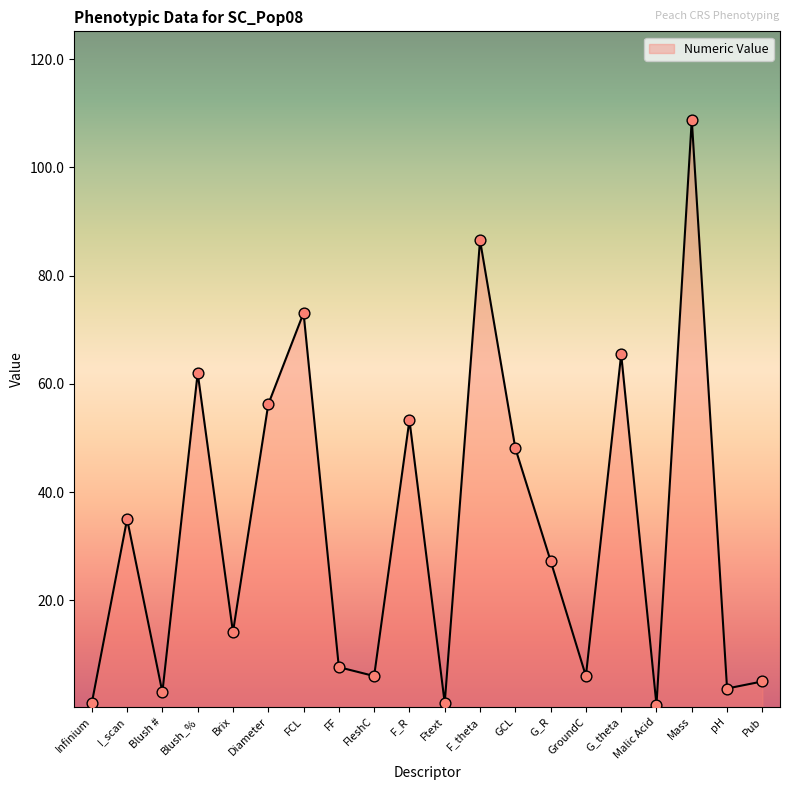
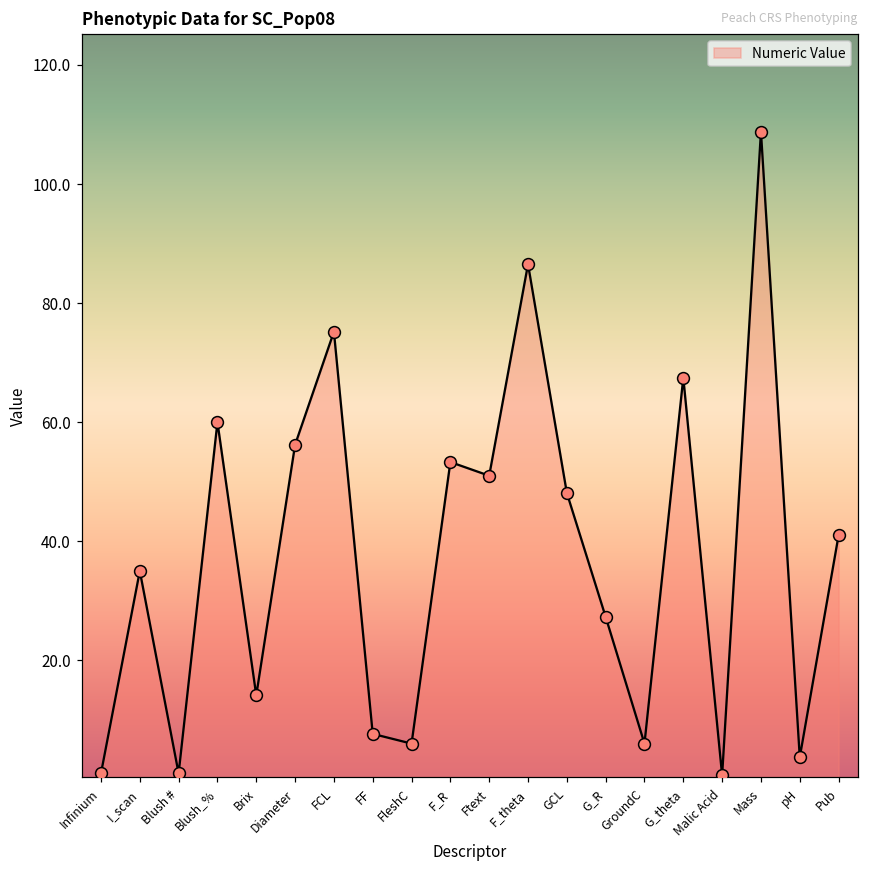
  {
    "Infinium": 1,
    "I_scan": 35,
-   "Blush #": 3,
-   "Blush_%": 62,
+   "Blush #": 1,
+   "Blush_%": 60,
    "Brix": 14,
    "Diameter": 56,
-   "FCL": 73,
+   "FCL": 75,
    "FF": 8,
    "FleshC": 6,
    "F_R": 53,
-   "Ftext": 1,
+   "Ftext": 51,
    "F_theta": 87,
    "GCL": 48,
    "G_R": 27,
    "GroundC": 6,
-   "G_theta": 65,
+   "G_theta": 67,
    "Malic Acid": 1,
    "Mass": 109,
    "pH": 4,
-   "Pub": 5
+   "Pub": 41
  }
